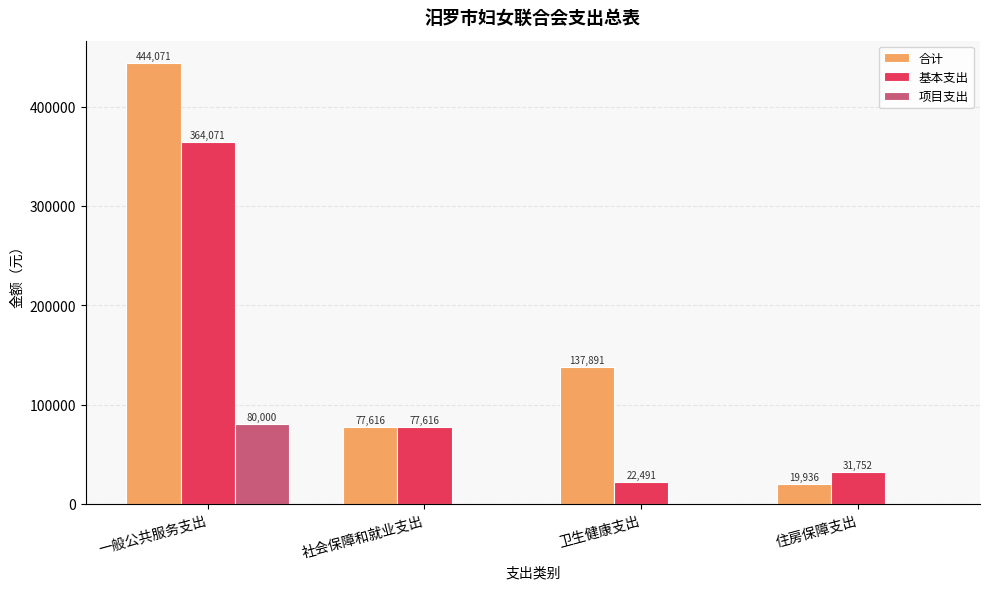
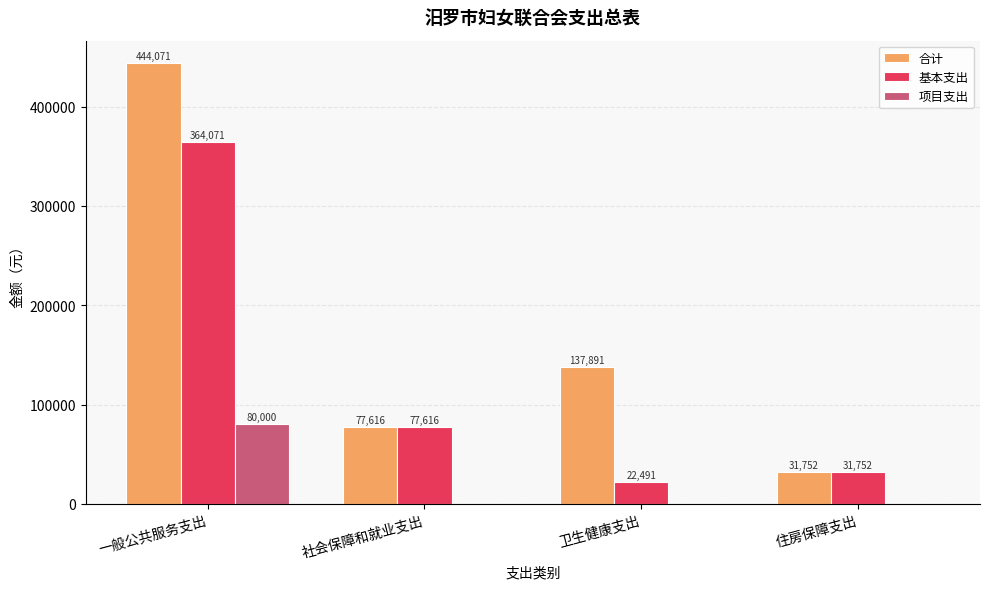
  {
    "合计": {
      "一般公共服务支出": "444,071",
      "社会保障和就业支出": "77,616",
      "卫生健康支出": "137,891",
-     "住房保障支出": "19,936"
+     "住房保障支出": "31,752"
    }
  }
